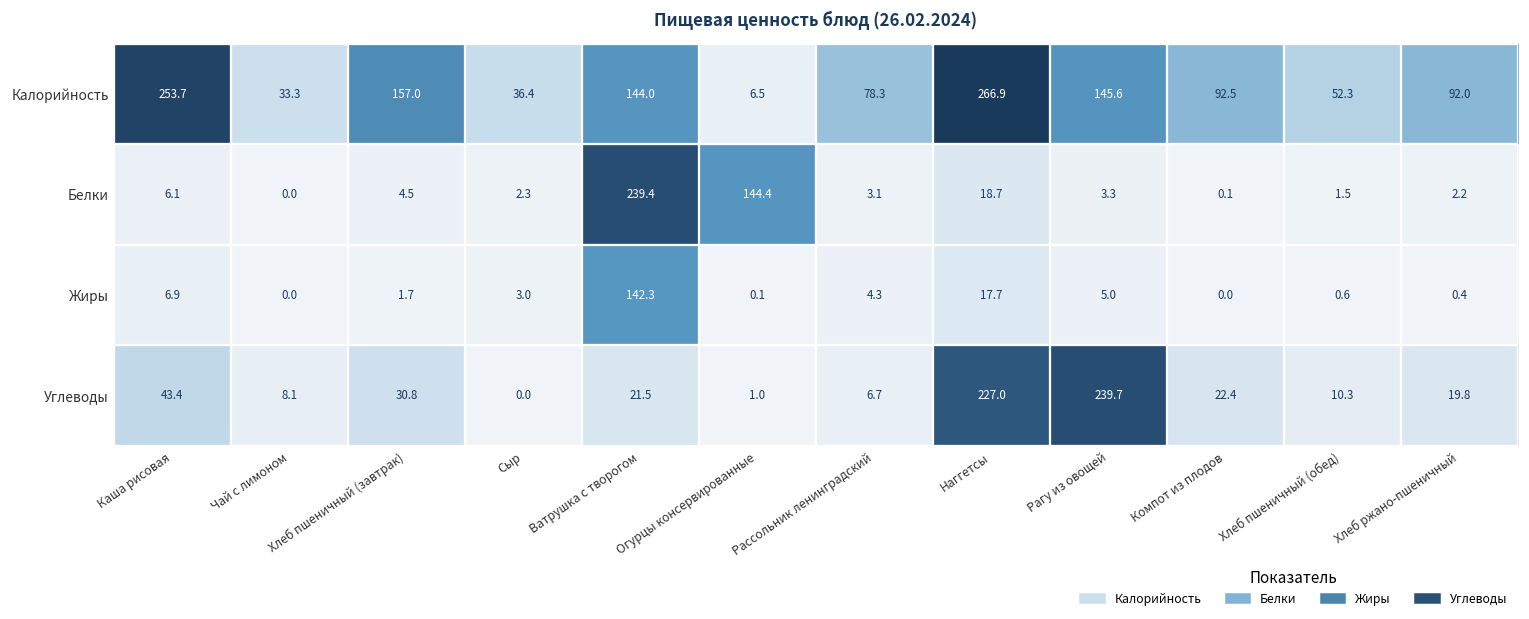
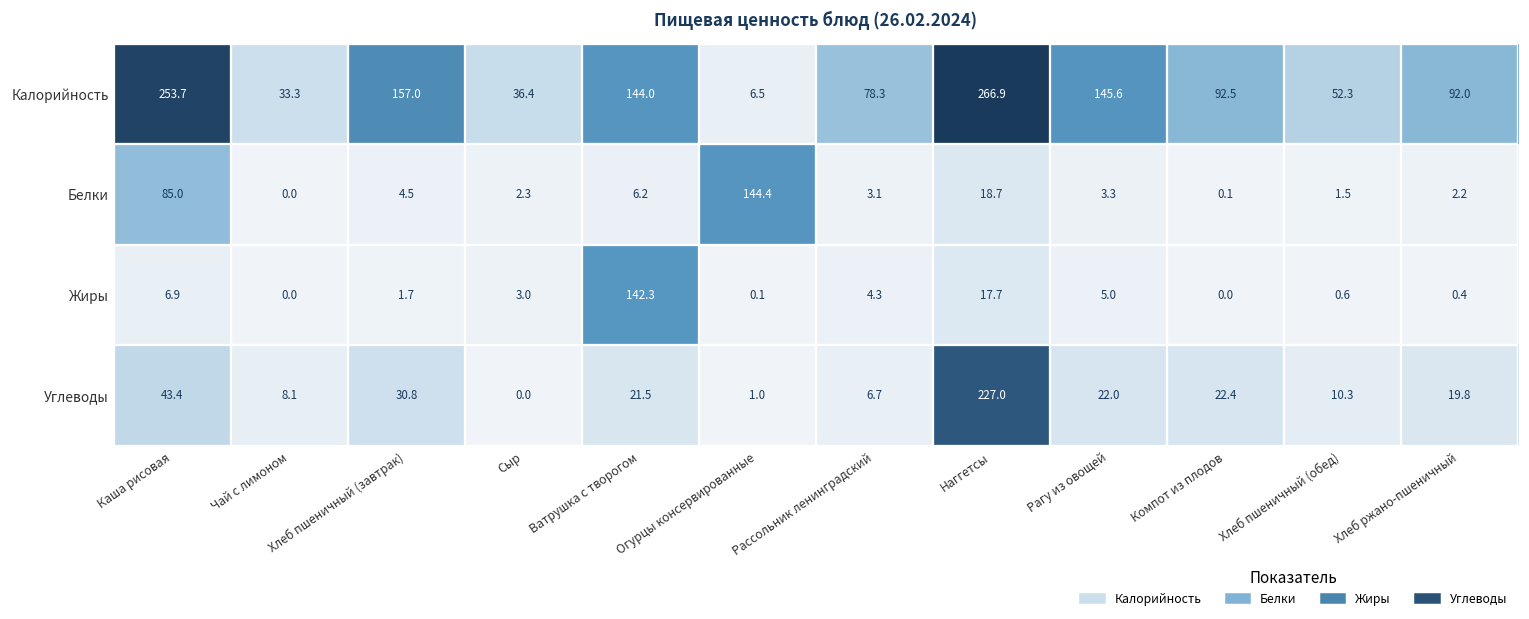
  {
    "Калорийность": {
      "Каша рисовая": 253.7,
      "Чай с лимоном": 33.3,
      "Хлеб пшеничный (завтрак)": 157.0,
      "Сыр": 36.4,
      "Ватрушка с творогом": 144.0,
      "Огурцы консервированные": 6.5,
      "Рассольник ленинградский": 78.3,
      "Наггетсы": 266.9,
      "Рагу из овощей": 145.6,
      "Компот из плодов": 92.5,
      "Хлеб пшеничный (обед)": 52.3,
      "Хлеб ржано-пшеничный": 92.0
    },
    "Белки": {
-     "Каша рисовая": 6.1,
+     "Каша рисовая": 85.0,
      "Чай с лимоном": 0.0,
      "Хлеб пшеничный (завтрак)": 4.5,
      "Сыр": 2.3,
-     "Ватрушка с творогом": 239.4,
+     "Ватрушка с творогом": 6.2,
      "Огурцы консервированные": 144.4,
      "Рассольник ленинградский": 3.1,
      "Наггетсы": 18.7,
      "Рагу из овощей": 3.3,
      "Компот из плодов": 0.1,
      "Хлеб пшеничный (обед)": 1.5,
      "Хлеб ржано-пшеничный": 2.2
    },
    "Жиры": {
      "Каша рисовая": 6.9,
      "Чай с лимоном": 0.0,
      "Хлеб пшеничный (завтрак)": 1.7,
      "Сыр": 3.0,
      "Ватрушка с творогом": 142.3,
      "Огурцы консервированные": 0.1,
      "Рассольник ленинградский": 4.3,
      "Наггетсы": 17.7,
      "Рагу из овощей": 5.0,
      "Компот из плодов": 0.0,
      "Хлеб пшеничный (обед)": 0.6,
      "Хлеб ржано-пшеничный": 0.4
    },
    "Углеводы": {
      "Каша рисовая": 43.4,
      "Чай с лимоном": 8.1,
      "Хлеб пшеничный (завтрак)": 30.8,
      "Сыр": 0.0,
      "Ватрушка с творогом": 21.5,
      "Огурцы консервированные": 1.0,
      "Рассольник ленинградский": 6.7,
      "Наггетсы": 227.0,
-     "Рагу из овощей": 239.7,
+     "Рагу из овощей": 22.0,
      "Компот из плодов": 22.4,
      "Хлеб пшеничный (обед)": 10.3,
      "Хлеб ржано-пшеничный": 19.8
    }
  }
